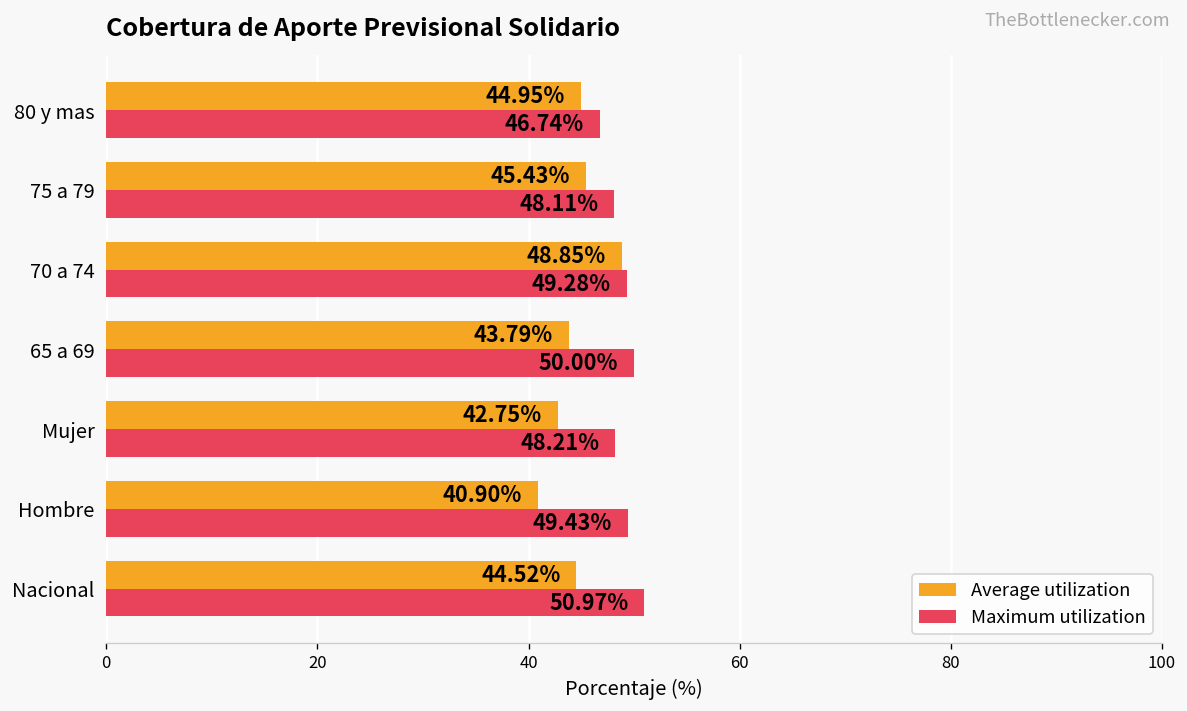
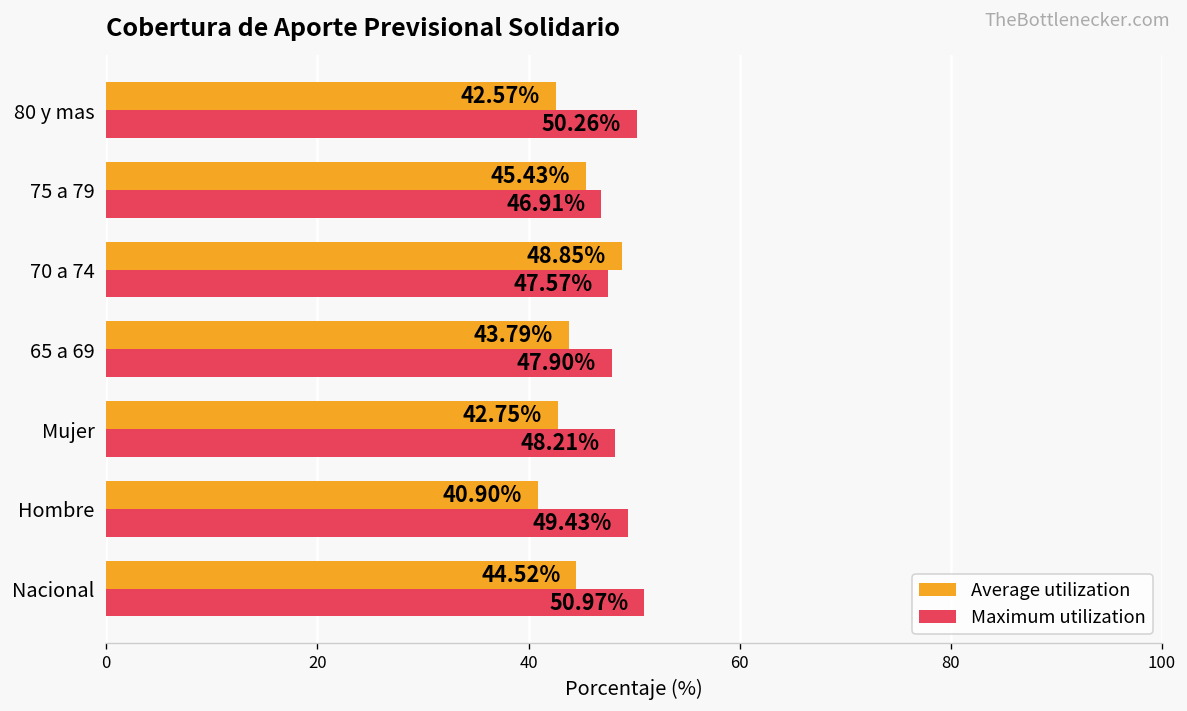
  {
    "Average utilization": {
-     "80 y mas": "44.95%",
+     "80 y mas": "42.57%",
      "75 a 79": "45.43%",
      "70 a 74": "48.85%",
      "65 a 69": "43.79%",
      "Mujer": "42.75%",
      "Hombre": "40.90%",
      "Nacional": "44.52%"
    },
    "Maximum utilization": {
-     "80 y mas": "46.74%",
-     "75 a 79": "48.11%",
-     "70 a 74": "49.28%",
-     "65 a 69": "50.00%",
+     "80 y mas": "50.26%",
+     "75 a 79": "46.91%",
+     "70 a 74": "47.57%",
+     "65 a 69": "47.90%",
      "Mujer": "48.21%",
      "Hombre": "49.43%",
      "Nacional": "50.97%"
    }
  }
